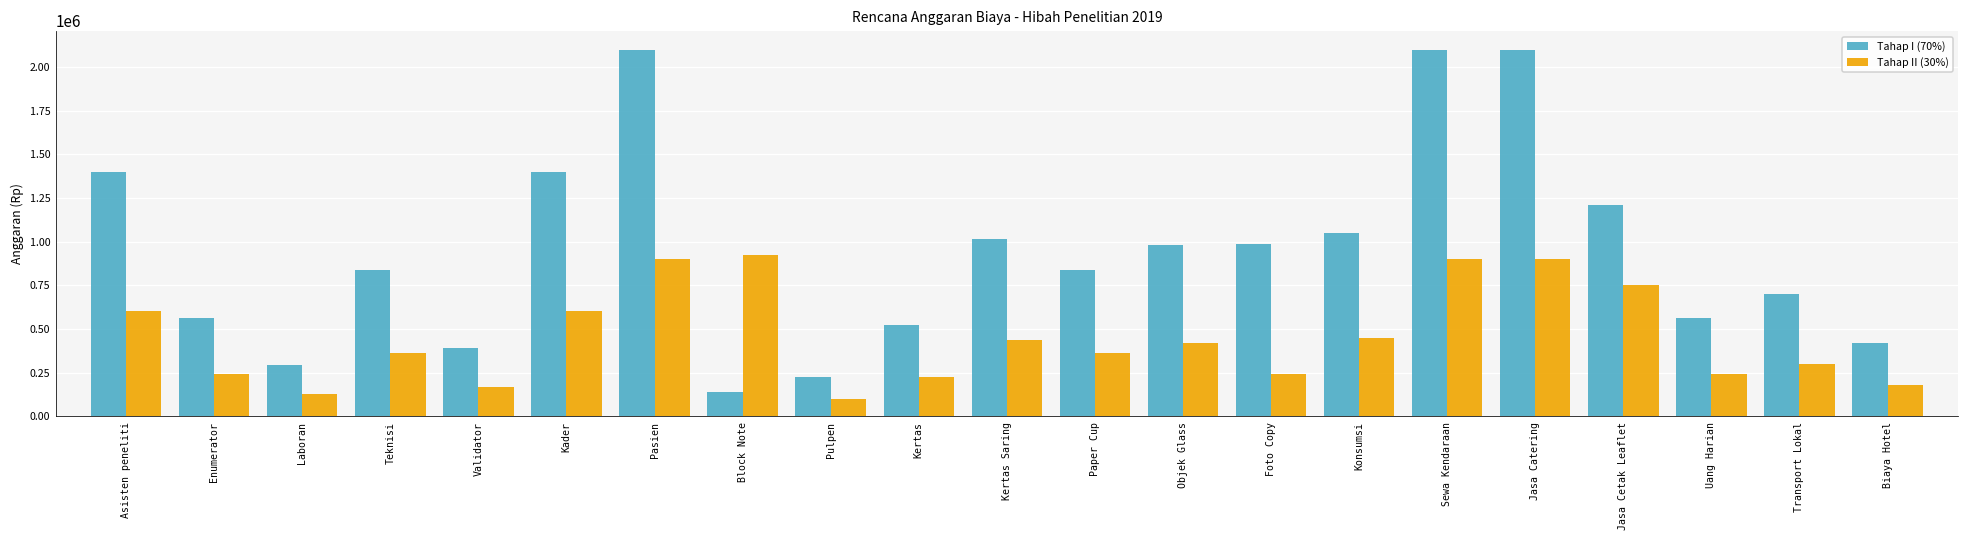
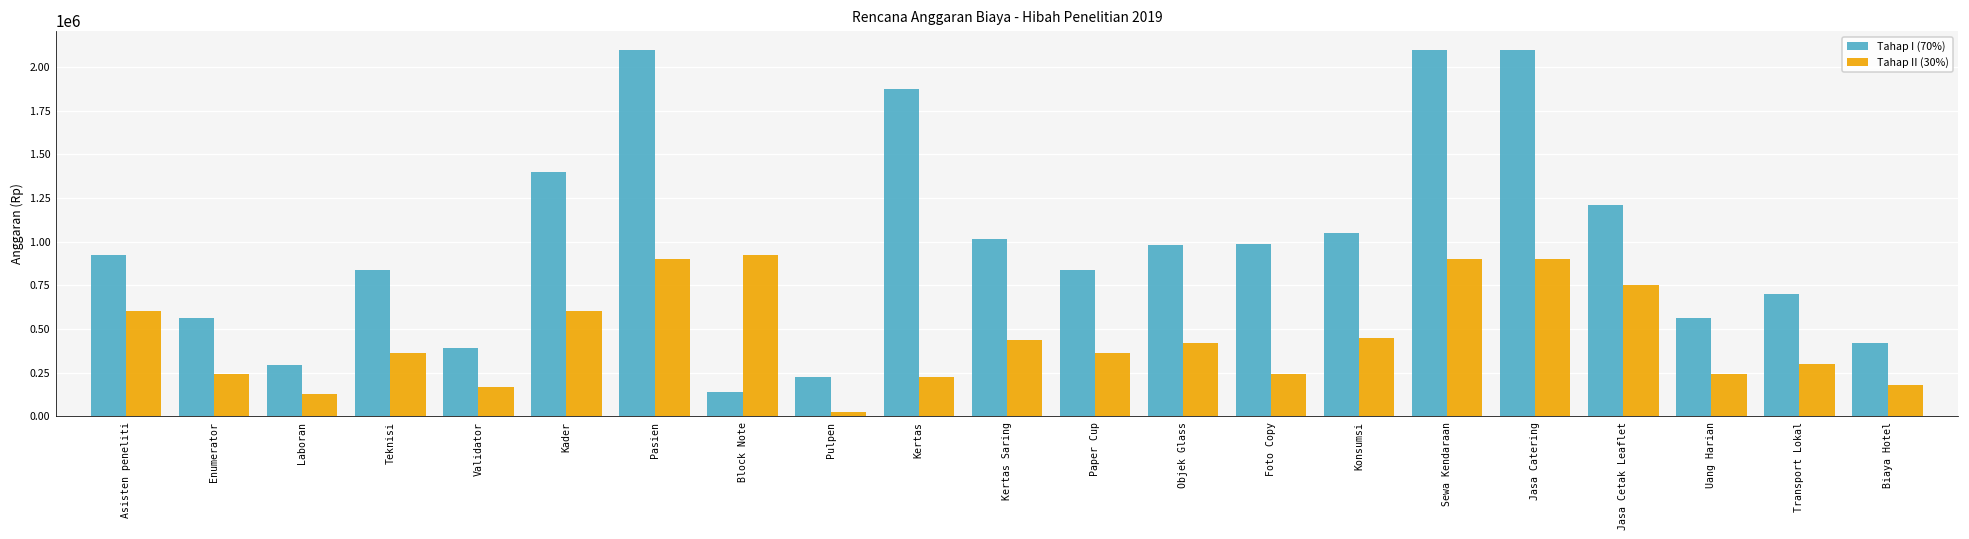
  {
    "Tahap I (70%)": {
-     "Asisten peneliti": 1400000,
+     "Asisten peneliti": 920000,
      "Enumerator": 560000,
      "Laboran": 290000,
      "Teknisi": 840000,
      "Validator": 390000,
      "Kader": 1400000,
      "Pasien": 2100000,
      "Block Note": 140000,
      "Pulpen": 220000,
-     "Kertas": 530000,
+     "Kertas": 1870000,
      "Kertas Saring": 1010000,
      "Paper Cup": 840000,
      "Objek Glass": 980000,
      "Foto Copy": 990000,
      "Konsumsi": 1050000,
      "Sewa Kendaraan": 2100000,
      "Jasa Catering": 2100000,
      "Jasa Cetak Leaflet": 1210000,
      "Uang Harian": 560000,
      "Transport Lokal": 700000,
      "Biaya Hotel": 420000
    },
    "Tahap II (30%)": {
      "Asisten peneliti": 600000,
      "Enumerator": 240000,
      "Laboran": 130000,
      "Teknisi": 360000,
      "Validator": 170000,
      "Kader": 600000,
      "Pasien": 900000,
      "Block Note": 930000,
-     "Pulpen": 100000,
+     "Pulpen": 30000,
      "Kertas": 230000,
      "Kertas Saring": 440000,
      "Paper Cup": 360000,
      "Objek Glass": 420000,
      "Foto Copy": 240000,
      "Konsumsi": 450000,
      "Sewa Kendaraan": 900000,
      "Jasa Catering": 900000,
      "Jasa Cetak Leaflet": 750000,
      "Uang Harian": 240000,
      "Transport Lokal": 300000,
      "Biaya Hotel": 180000
    }
  }
